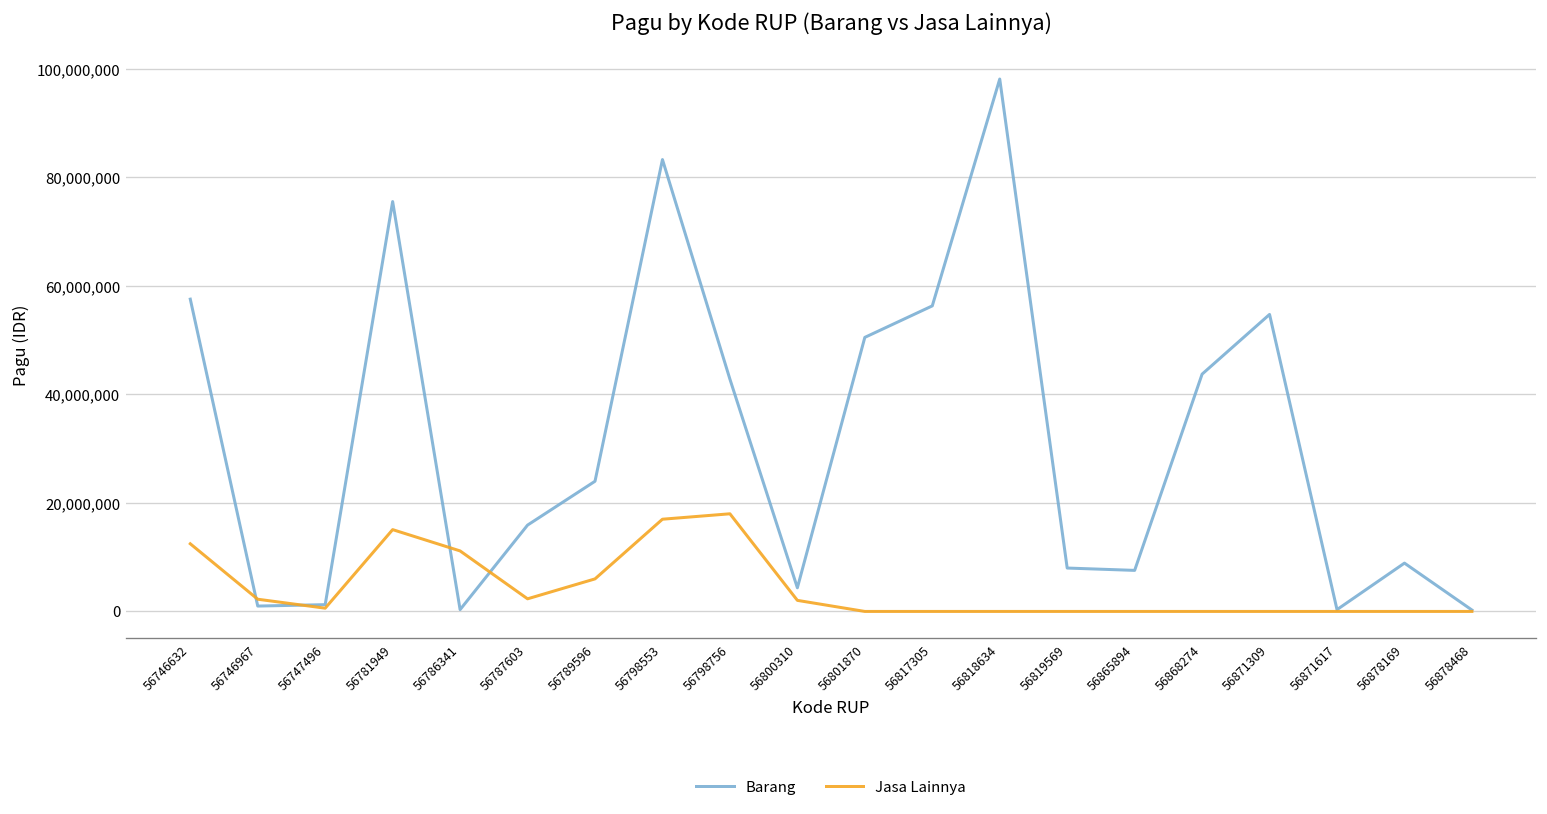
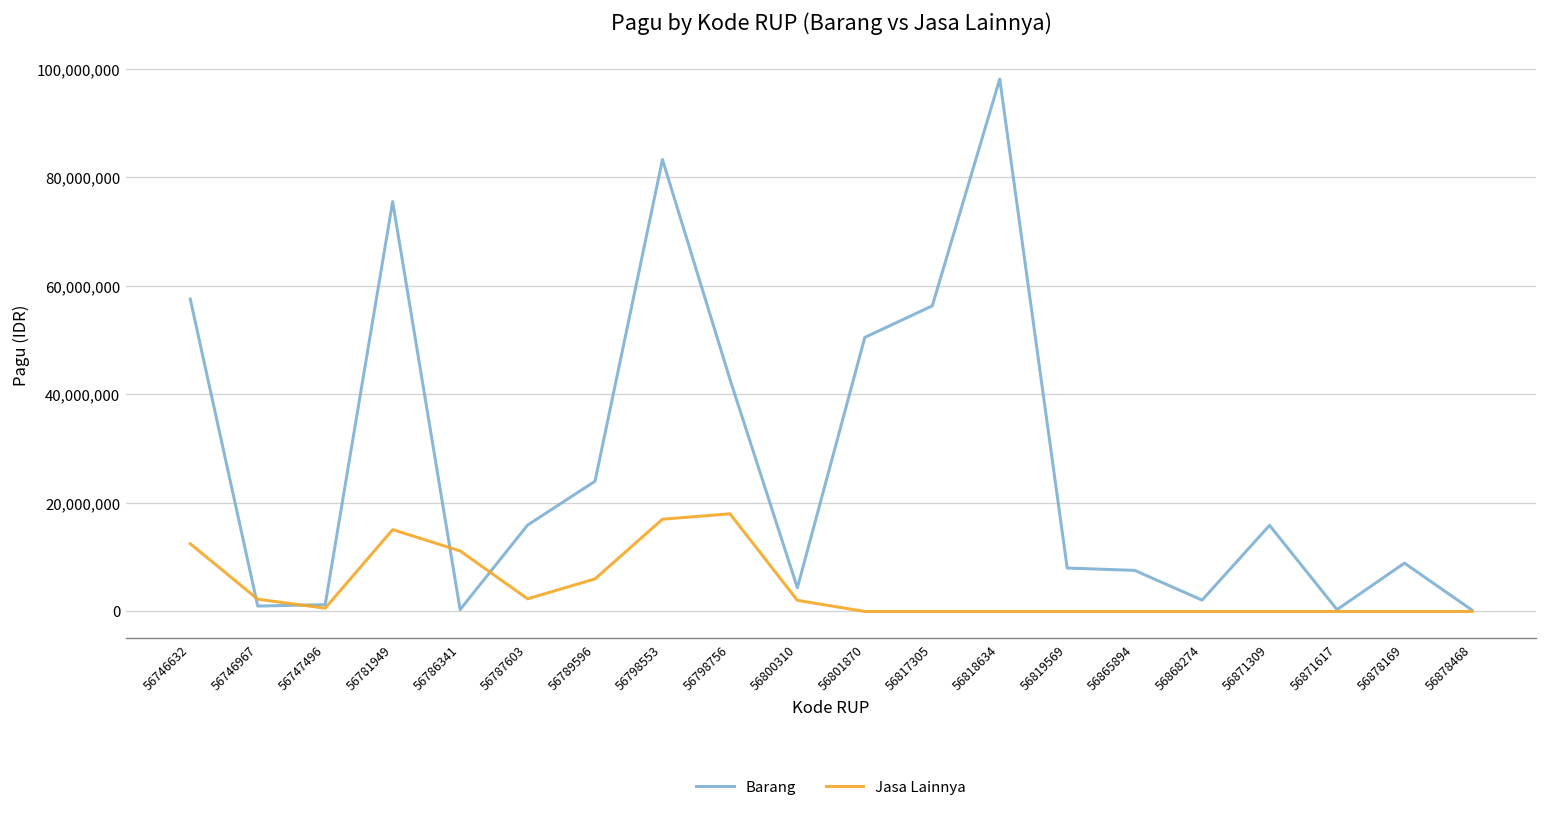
  {
    "Barang": {
      "56746632": "58,000,000",
      "56746967": "1,000,000",
      "56747496": "1,000,000",
      "56781949": "76,000,000",
      "56786341": "0",
      "56787603": "16,000,000",
      "56789596": "24,000,000",
      "56798553": "83,000,000",
      "56798756": "43,000,000",
      "56800310": "4,000,000",
      "56801870": "51,000,000",
      "56817305": "56,000,000",
      "56818634": "98,000,000",
      "56819569": "8,000,000",
      "56865894": "8,000,000",
-     "56868274": "44,000,000",
-     "56871309": "55,000,000",
+     "56868274": "2,000,000",
+     "56871309": "16,000,000",
      "56878169": "9,000,000"
    },
    "Jasa Lainnya": {
      "56746632": "12,000,000",
      "56746967": "2,000,000",
      "56747496": "1,000,000",
      "56781949": "15,000,000",
      "56786341": "11,000,000",
      "56787603": "2,000,000",
      "56789596": "6,000,000",
      "56798553": "17,000,000",
      "56798756": "18,000,000",
      "56800310": "2,000,000",
      "56801870": "0",
      "56817305": "0",
      "56818634": "0",
      "56819569": "0",
      "56865894": "0",
      "56868274": "0",
      "56871309": "0",
      "56878169": "0"
    }
  }
